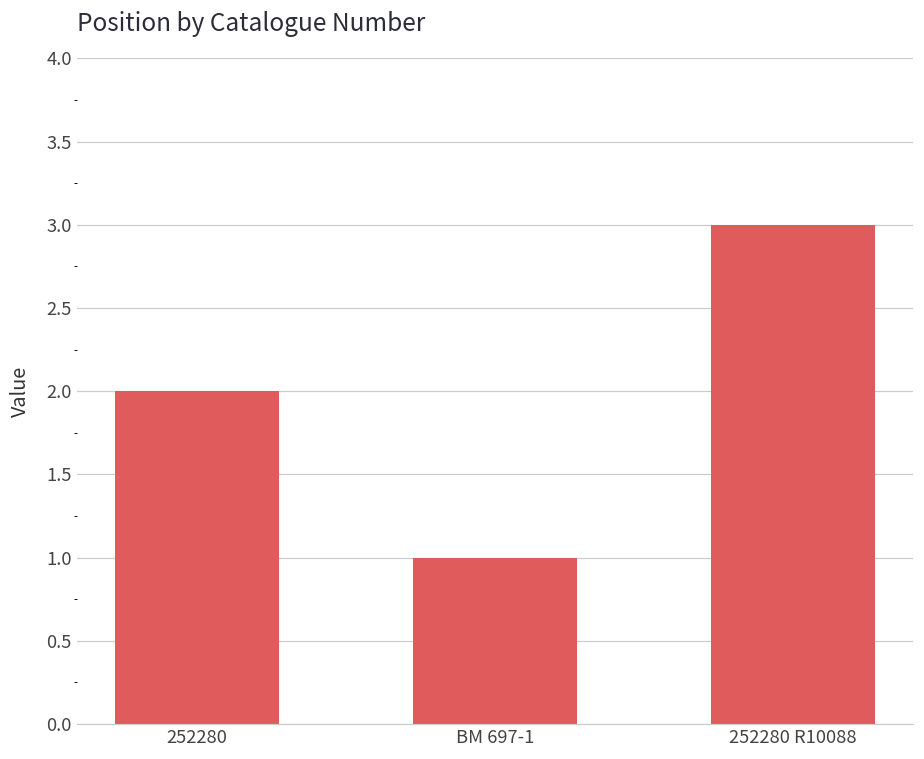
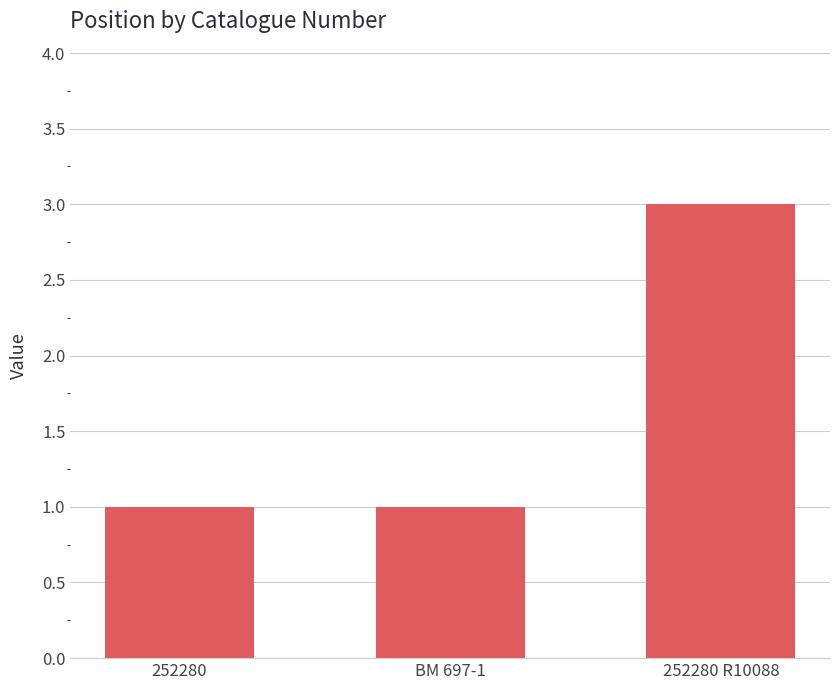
  {
-   "252280": 2,
+   "252280": 1,
    "BM 697-1": 1,
    "252280 R10088": 3
  }
